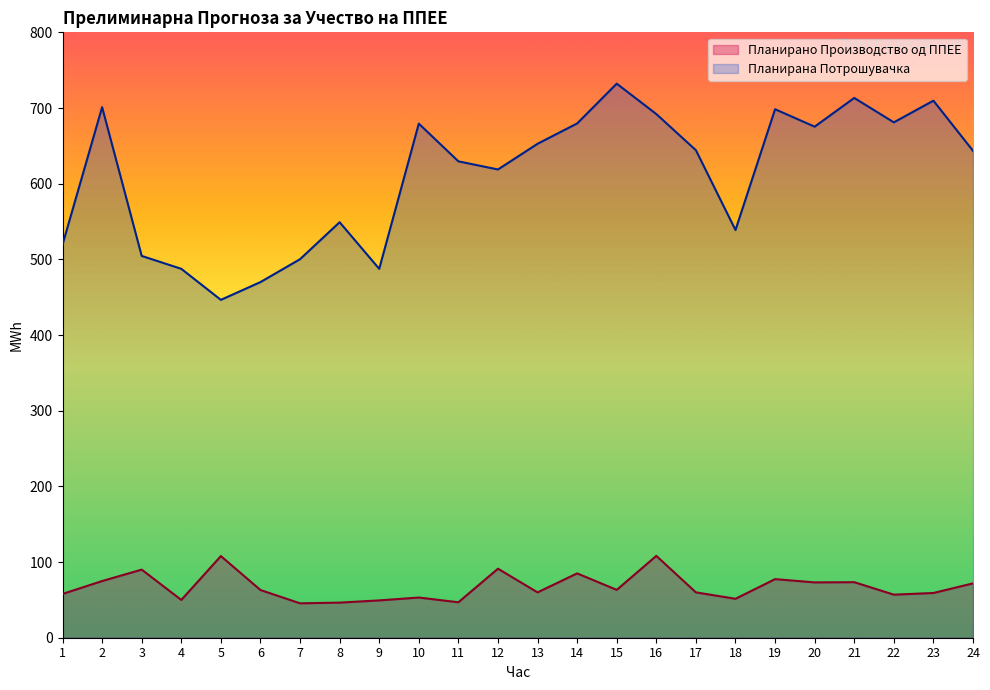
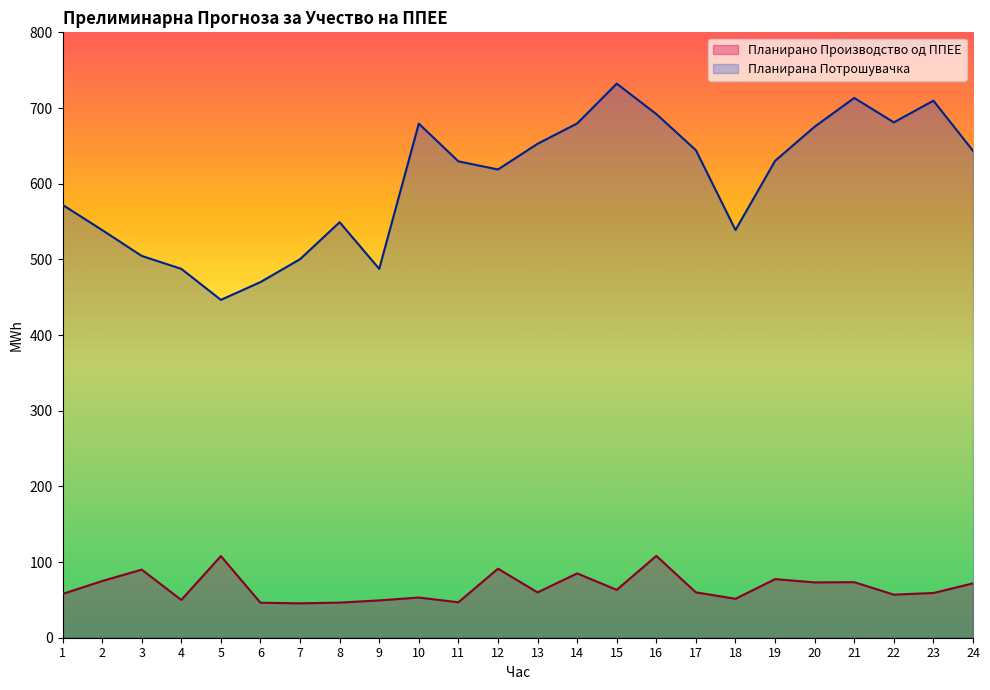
  {
    "Планирано Производство од ППЕЕ": {
      "1": 60,
      "2": 70,
      "3": 90,
      "4": 50,
      "5": 110,
-     "6": 60,
+     "6": 50,
      "7": 50,
      "8": 50,
      "9": 50,
      "10": 50,
      "11": 50,
      "12": 90,
      "13": 60,
      "14": 90,
      "15": 60,
      "16": 110,
      "17": 60,
      "18": 50,
      "19": 80,
      "20": 70,
      "21": 70,
      "22": 60,
      "23": 60,
      "24": 70
    },
    "Планирана Потрошувачка": {
-     "1": 520,
-     "2": 700,
+     "1": 570,
+     "2": 540,
      "3": 500,
      "4": 490,
      "5": 450,
      "6": 470,
      "7": 500,
      "8": 550,
      "9": 490,
      "10": 680,
      "11": 630,
      "12": 620,
      "13": 650,
      "14": 680,
      "15": 730,
      "16": 690,
      "17": 640,
      "18": 540,
-     "19": 700,
+     "19": 630,
      "20": 680,
      "21": 710,
      "22": 680,
      "23": 710,
      "24": 640
    }
  }
